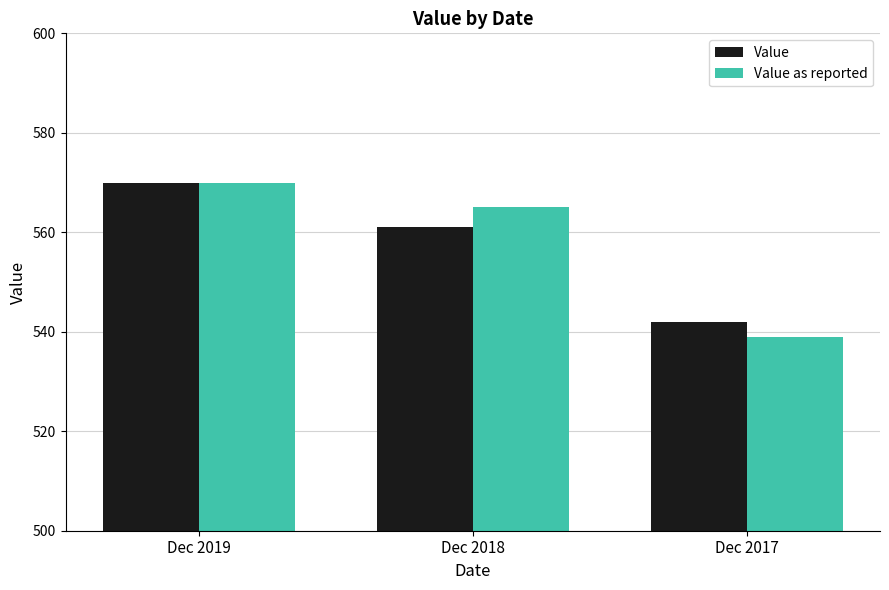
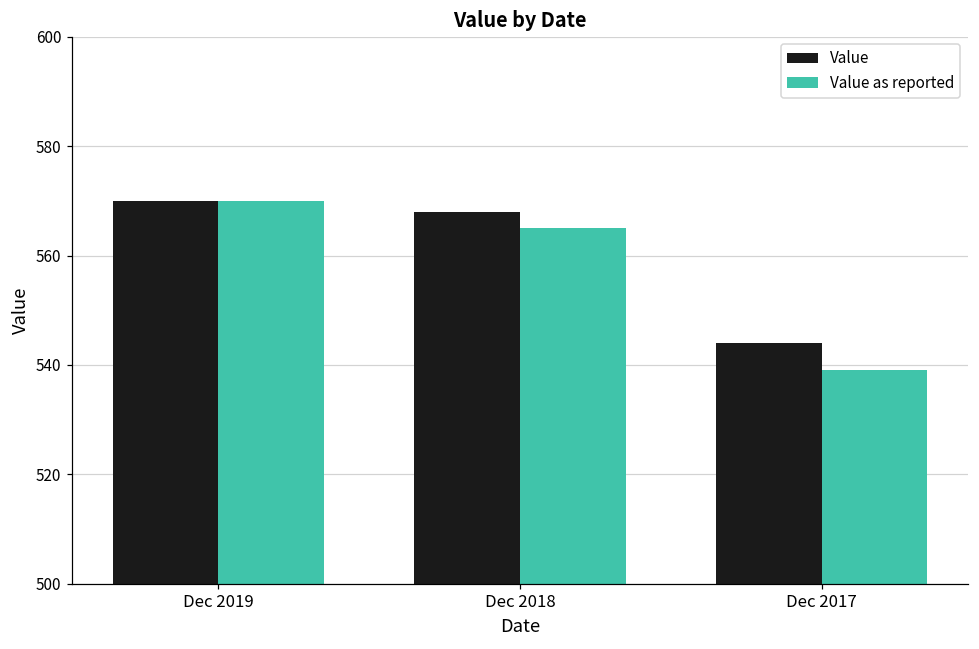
  {
    "Value": {
      "Dec 2019": 570,
-     "Dec 2018": 561,
-     "Dec 2017": 542
+     "Dec 2018": 568,
+     "Dec 2017": 544
    },
    "Value as reported": {
      "Dec 2019": 570,
      "Dec 2018": 565,
      "Dec 2017": 539
    }
  }
